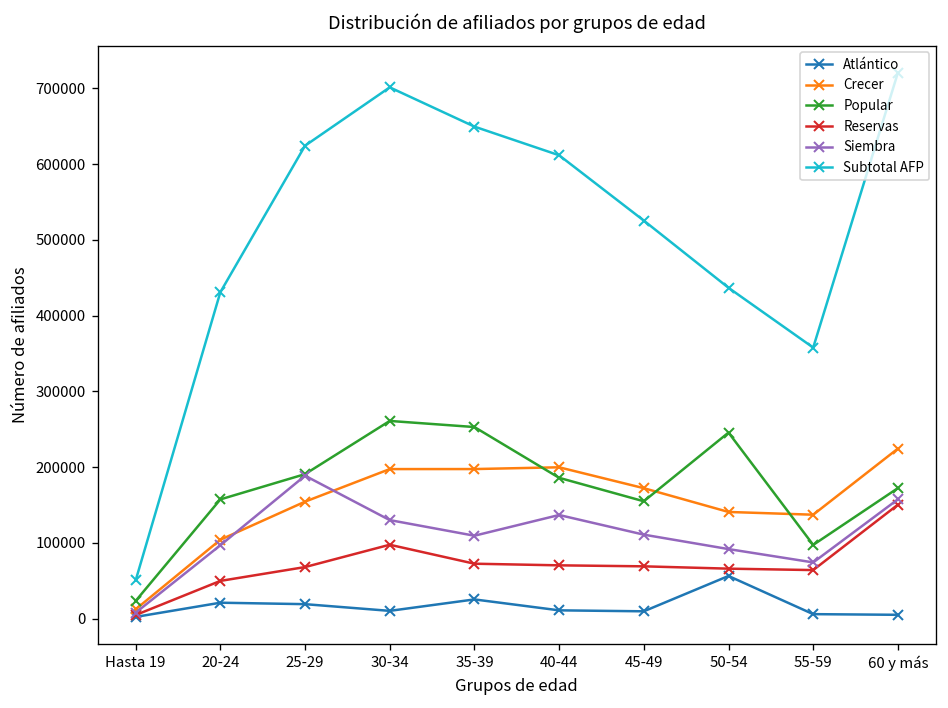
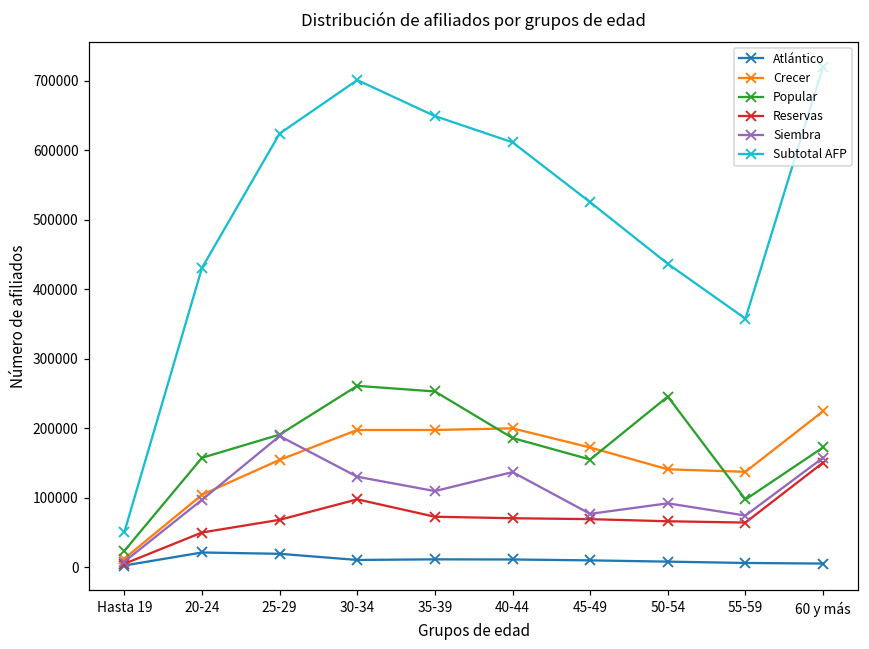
  {
    "Atlántico": {
      "20-24": 20000,
      "25-29": 20000,
      "30-34": 10000,
-     "35-39": 30000,
+     "35-39": 10000,
      "40-44": 10000,
      "45-49": 10000,
-     "50-54": 60000,
+     "50-54": 10000,
      "55-59": 10000,
      "60 y más": 0
    },
    "Crecer": {
      "Hasta 19": 10000,
      "20-24": 100000,
      "25-29": 150000,
      "30-34": 200000,
      "35-39": 200000,
      "40-44": 200000,
      "45-49": 170000,
      "50-54": 140000,
      "55-59": 140000,
      "60 y más": 220000
    },
    "Popular": {
      "Hasta 19": 20000,
      "20-24": 160000,
      "30-34": 260000,
      "35-39": 250000,
      "40-44": 190000,
      "45-49": 150000,
      "50-54": 250000,
      "55-59": 100000,
      "60 y más": 170000
    },
    "Reservas": {
      "20-24": 50000,
      "25-29": 70000,
      "30-34": 100000,
      "35-39": 70000,
      "40-44": 70000,
      "45-49": 70000,
      "50-54": 70000,
      "55-59": 60000,
      "60 y más": 150000
    },
    "Siembra": {
      "20-24": 100000,
      "30-34": 130000,
      "35-39": 110000,
      "40-44": 140000,
-     "45-49": 110000,
+     "45-49": 80000,
      "50-54": 90000,
      "55-59": 70000,
      "60 y más": 160000
    },
    "Subtotal AFP": {
      "Hasta 19": 50000,
      "20-24": 430000,
      "25-29": 620000,
      "30-34": 700000,
      "35-39": 650000,
      "40-44": 610000,
      "45-49": 530000,
      "50-54": 440000,
      "55-59": 360000
    }
  }
